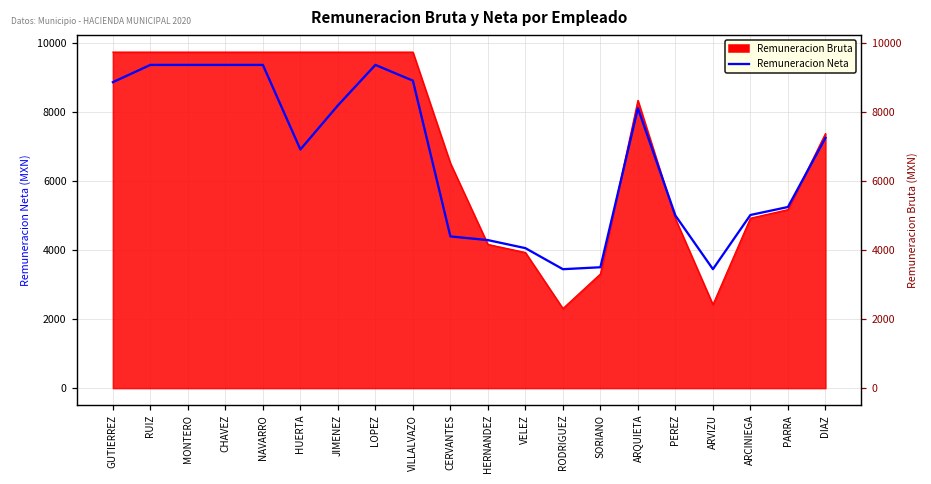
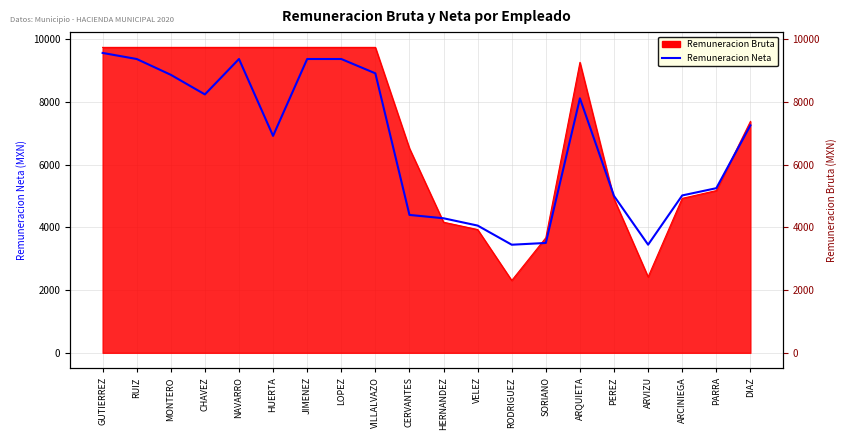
  {
    "Remuneracion Bruta": {
      "GUTIERREZ": 9700,
      "RUIZ": 9700,
      "MONTERO": 9700,
      "CHAVEZ": 9700,
      "NAVARRO": 9700,
      "HUERTA": 9700,
      "JIMENEZ": 9700,
      "LOPEZ": 9700,
      "VILLALVAZO": 9700,
      "CERVANTES": 6500,
      "HERNANDEZ": 4200,
      "VELEZ": 3900,
      "RODRIGUEZ": 2300,
-     "SORIANO": 3300,
-     "ARQUIETA": 8300,
+     "SORIANO": 3700,
+     "ARQUIETA": 9300,
      "PEREZ": 4900,
      "ARVIZU": 2400,
      "ARCINIEGA": 4900,
      "DIAZ": 7400
    },
    "Remuneracion Neta": {
-     "GUTIERREZ": 8900,
+     "GUTIERREZ": 9600,
      "RUIZ": 9400,
-     "MONTERO": 9400,
-     "CHAVEZ": 9400,
+     "MONTERO": 8900,
+     "CHAVEZ": 8200,
      "NAVARRO": 9400,
      "HUERTA": 6900,
-     "JIMENEZ": 8200,
+     "JIMENEZ": 9400,
      "LOPEZ": 9400,
      "VILLALVAZO": 8900,
      "CERVANTES": 4400,
      "HERNANDEZ": 4300,
      "VELEZ": 4100,
      "RODRIGUEZ": 3400,
      "SORIANO": 3500,
      "ARQUIETA": 8100,
      "PEREZ": 5000,
      "ARVIZU": 3400,
      "ARCINIEGA": 5000,
      "DIAZ": 7300
    }
  }
